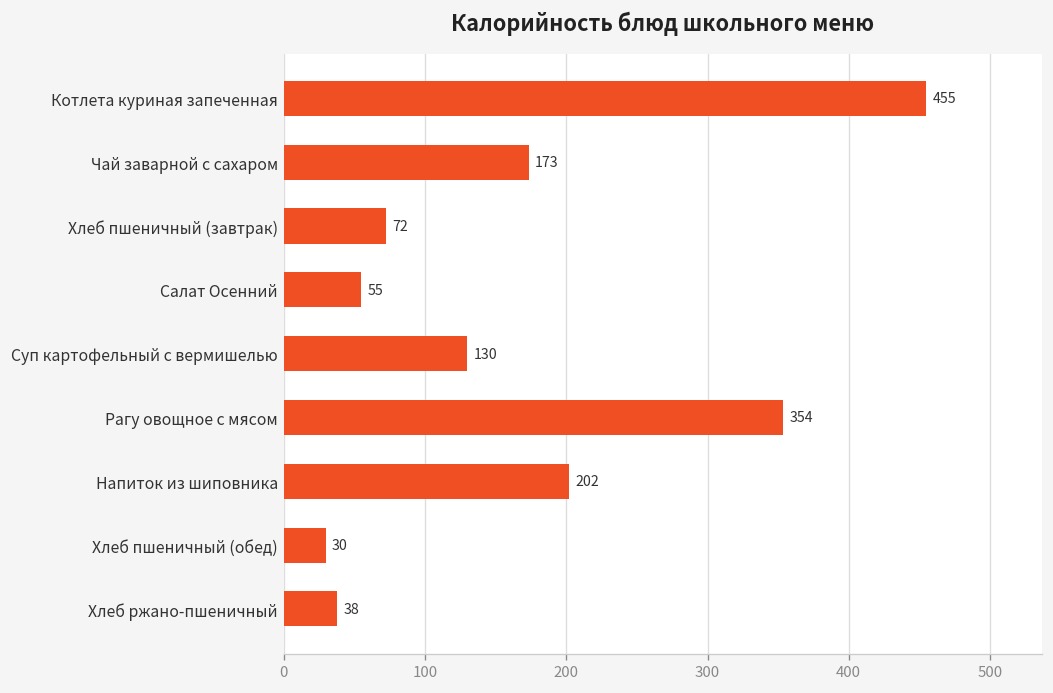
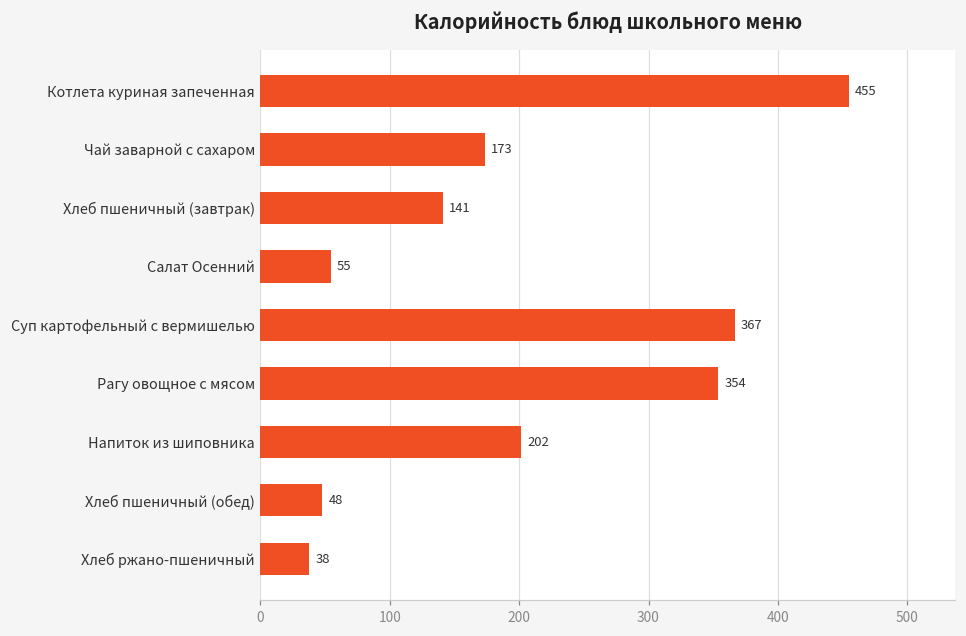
  {
    "Котлета куриная запеченная": 455,
    "Чай заварной с сахаром": 173,
-   "Хлеб пшеничный (завтрак)": 72,
+   "Хлеб пшеничный (завтрак)": 141,
    "Салат Осенний": 55,
-   "Суп картофельный с вермишелью": 130,
+   "Суп картофельный с вермишелью": 367,
    "Рагу овощное с мясом": 354,
    "Напиток из шиповника": 202,
-   "Хлеб пшеничный (обед)": 30,
+   "Хлеб пшеничный (обед)": 48,
    "Хлеб ржано-пшеничный": 38
  }
